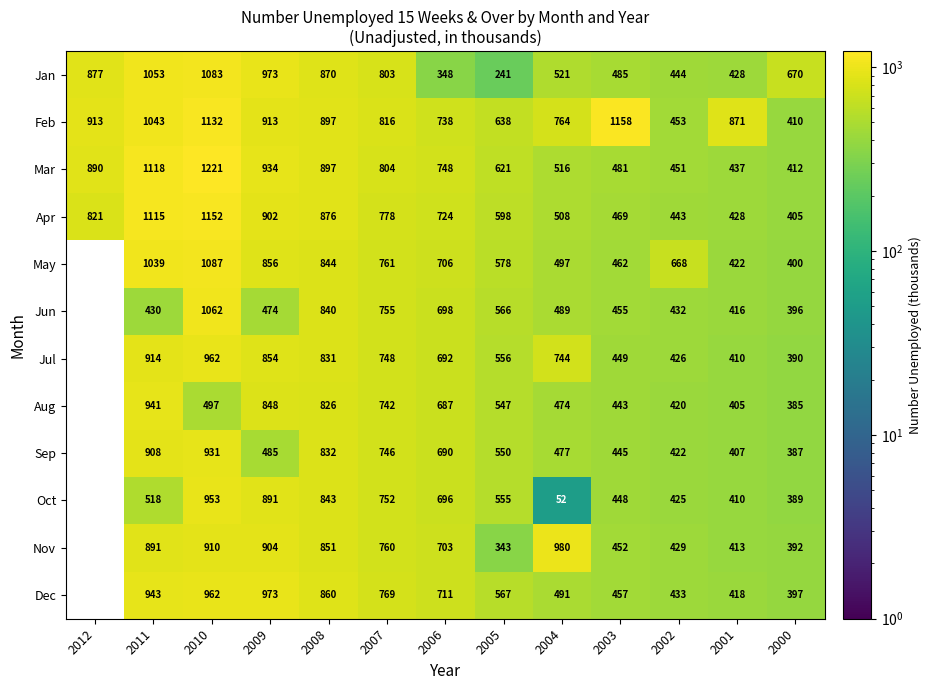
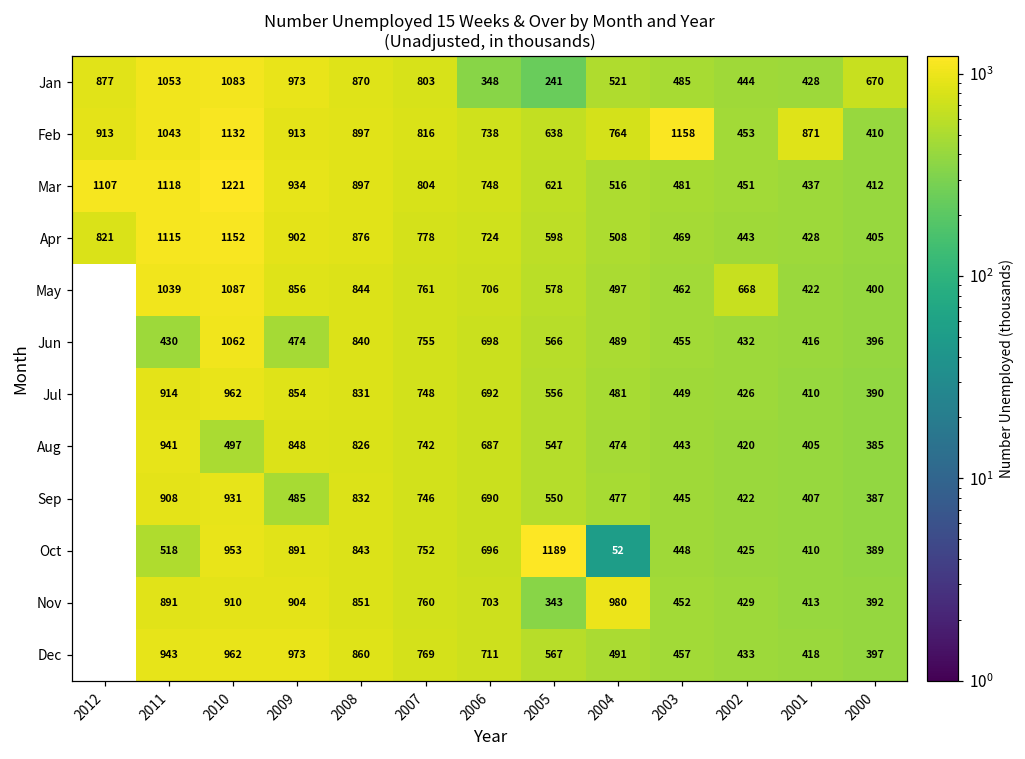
  {
    "Jan": {
      "2012": 877,
      "2011": 1053,
      "2010": 1083,
      "2009": 973,
      "2008": 870,
      "2007": 803,
      "2006": 348,
      "2005": 241,
      "2004": 521,
      "2003": 485,
      "2002": 444,
      "2001": 428,
      "2000": 670
    },
    "Feb": {
      "2012": 913,
      "2011": 1043,
      "2010": 1132,
      "2009": 913,
      "2008": 897,
      "2007": 816,
      "2006": 738,
      "2005": 638,
      "2004": 764,
      "2003": 1158,
      "2002": 453,
      "2001": 871,
      "2000": 410
    },
    "Mar": {
-     "2012": 890,
+     "2012": 1107,
      "2011": 1118,
      "2010": 1221,
      "2009": 934,
      "2008": 897,
      "2007": 804,
      "2006": 748,
      "2005": 621,
      "2004": 516,
      "2003": 481,
      "2002": 451,
      "2001": 437,
      "2000": 412
    },
    "Apr": {
      "2012": 821,
      "2011": 1115,
      "2010": 1152,
      "2009": 902,
      "2008": 876,
      "2007": 778,
      "2006": 724,
      "2005": 598,
      "2004": 508,
      "2003": 469,
      "2002": 443,
      "2001": 428,
      "2000": 405
    },
    "May": {
      "2011": 1039,
      "2010": 1087,
      "2009": 856,
      "2008": 844,
      "2007": 761,
      "2006": 706,
      "2005": 578,
      "2004": 497,
      "2003": 462,
      "2002": 668,
      "2001": 422,
      "2000": 400
    },
    "Jun": {
      "2011": 430,
      "2010": 1062,
      "2009": 474,
      "2008": 840,
      "2007": 755,
      "2006": 698,
      "2005": 566,
      "2004": 489,
      "2003": 455,
      "2002": 432,
      "2001": 416,
      "2000": 396
    },
    "Jul": {
      "2011": 914,
      "2010": 962,
      "2009": 854,
      "2008": 831,
      "2007": 748,
      "2006": 692,
      "2005": 556,
-     "2004": 744,
+     "2004": 481,
      "2003": 449,
      "2002": 426,
      "2001": 410,
      "2000": 390
    },
    "Aug": {
      "2011": 941,
      "2010": 497,
      "2009": 848,
      "2008": 826,
      "2007": 742,
      "2006": 687,
      "2005": 547,
      "2004": 474,
      "2003": 443,
      "2002": 420,
      "2001": 405,
      "2000": 385
    },
    "Sep": {
      "2011": 908,
      "2010": 931,
      "2009": 485,
      "2008": 832,
      "2007": 746,
      "2006": 690,
      "2005": 550,
      "2004": 477,
      "2003": 445,
      "2002": 422,
      "2001": 407,
      "2000": 387
    },
    "Oct": {
      "2011": 518,
      "2010": 953,
      "2009": 891,
      "2008": 843,
      "2007": 752,
      "2006": 696,
-     "2005": 555,
+     "2005": 1189,
      "2004": 52,
      "2003": 448,
      "2002": 425,
      "2001": 410,
      "2000": 389
    },
    "Nov": {
      "2011": 891,
      "2010": 910,
      "2009": 904,
      "2008": 851,
      "2007": 760,
      "2006": 703,
      "2005": 343,
      "2004": 980,
      "2003": 452,
      "2002": 429,
      "2001": 413,
      "2000": 392
    },
    "Dec": {
      "2011": 943,
      "2010": 962,
      "2009": 973,
      "2008": 860,
      "2007": 769,
      "2006": 711,
      "2005": 567,
      "2004": 491,
      "2003": 457,
      "2002": 433,
      "2001": 418,
      "2000": 397
    }
  }
